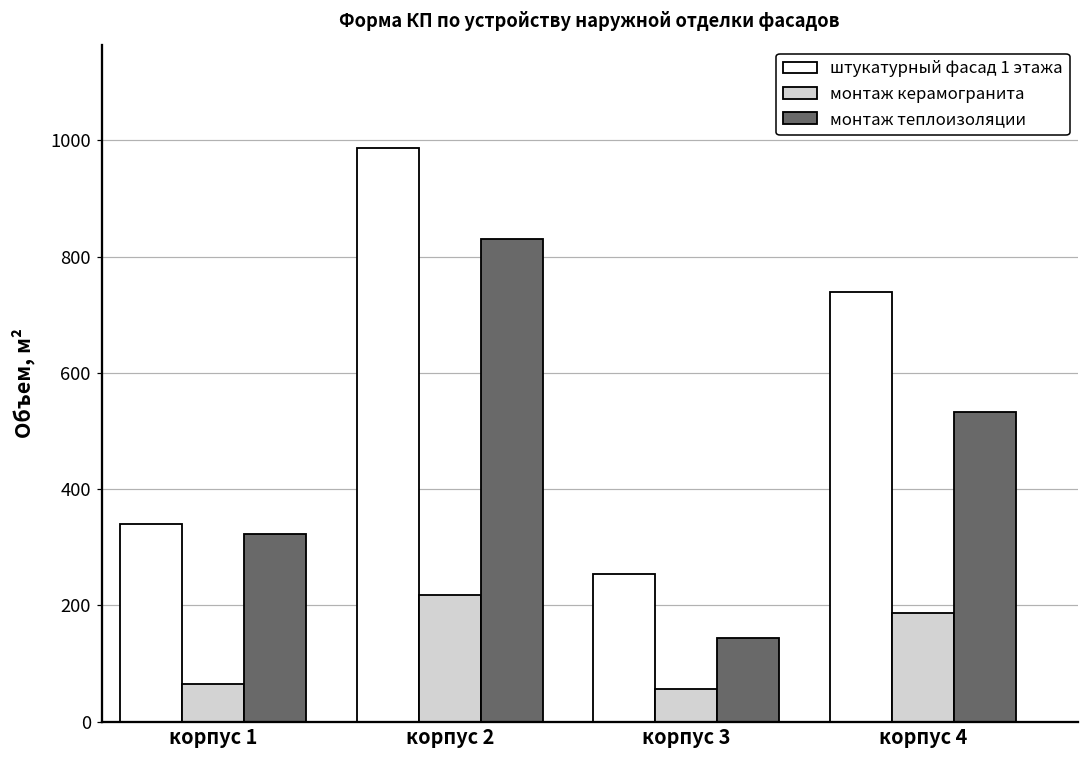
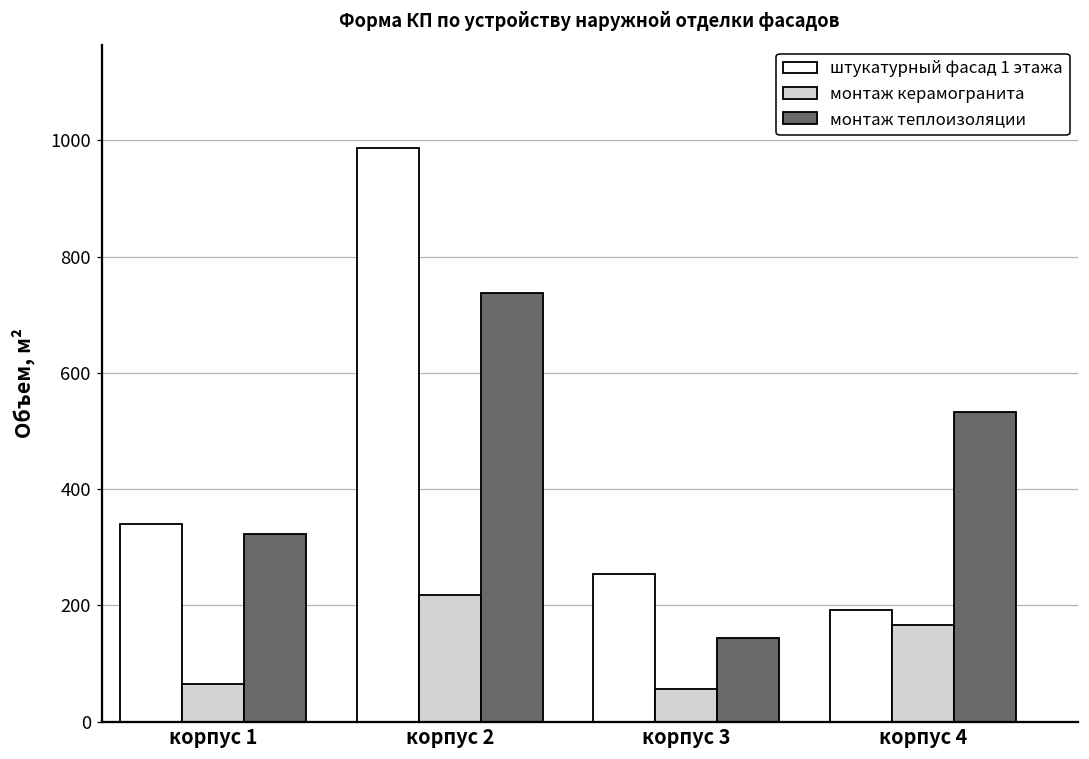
  {
    "штукатурный фасад 1 этажа": {
      "корпус 1": 340,
      "корпус 2": 990,
      "корпус 3": 250,
-     "корпус 4": 740
+     "корпус 4": 190
    },
    "монтаж керамогранита": {
      "корпус 1": 70,
      "корпус 2": 220,
      "корпус 3": 60,
-     "корпус 4": 190
+     "корпус 4": 170
    },
    "монтаж теплоизоляции": {
      "корпус 1": 320,
-     "корпус 2": 830,
+     "корпус 2": 740,
      "корпус 3": 140,
      "корпус 4": 530
    }
  }
